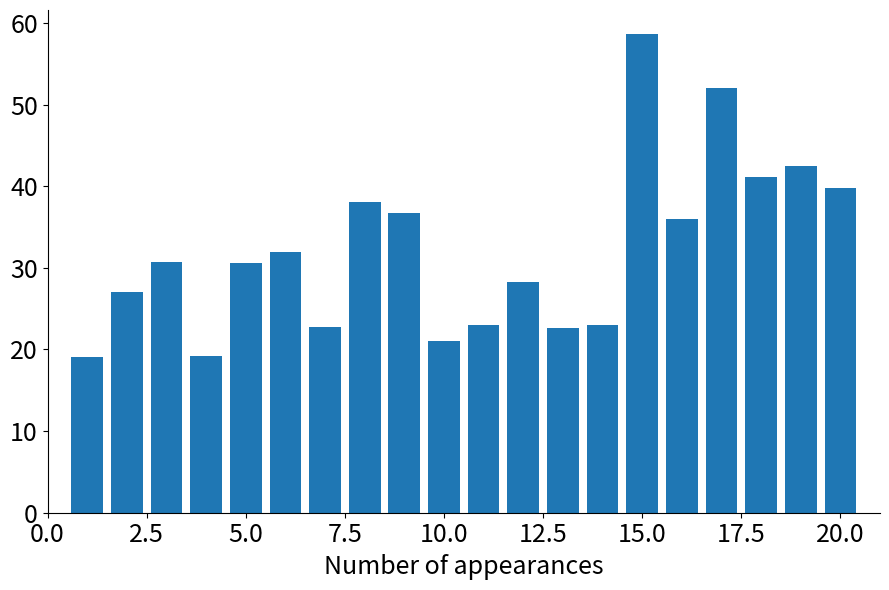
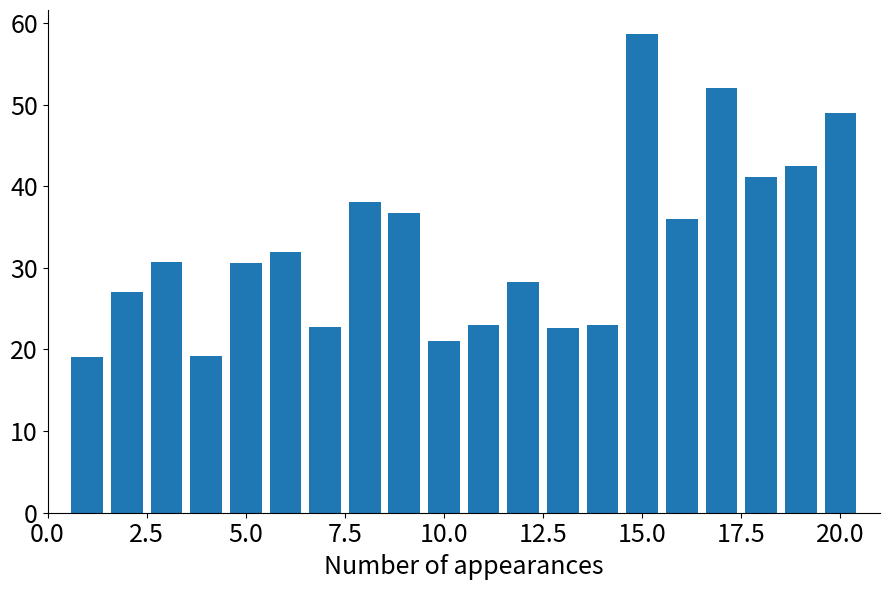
  {
    "5.0": 31,
    "10.0": 21,
    "15.0": 59,
-   "20.0": 40
+   "20.0": 49
  }
